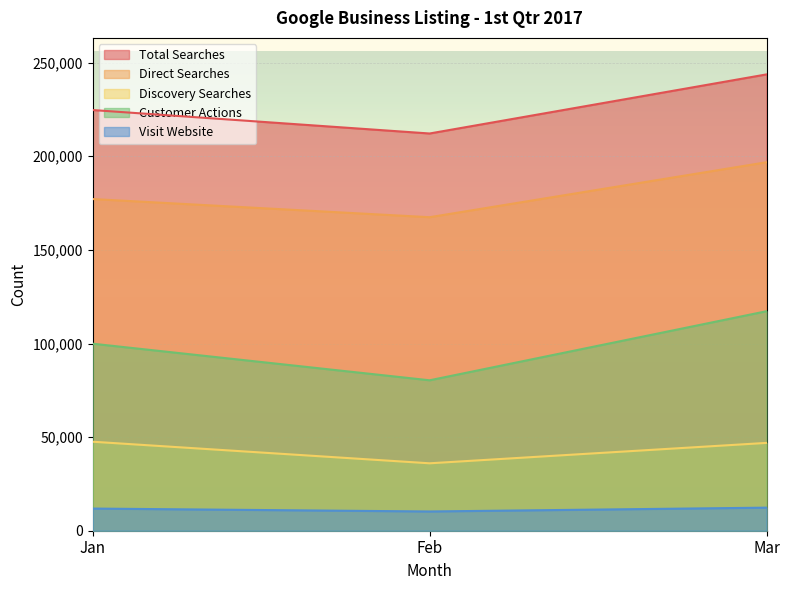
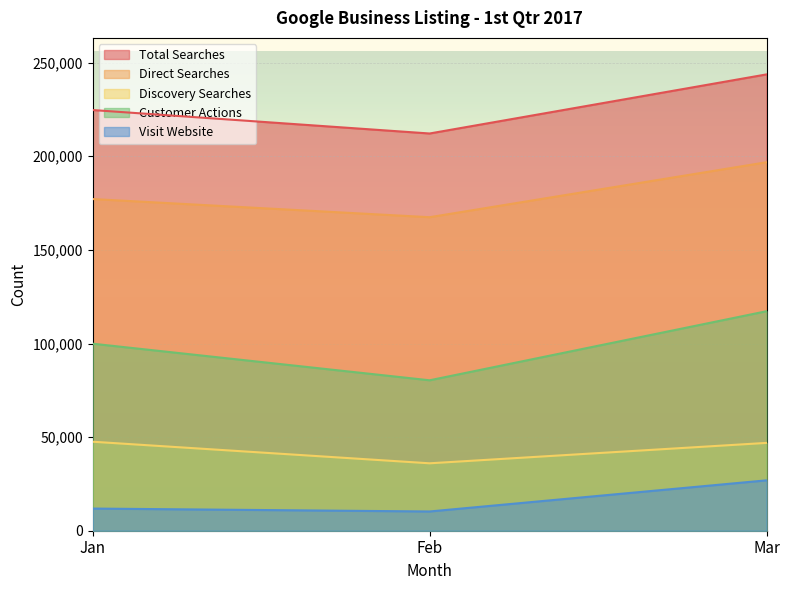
  {
    "Total Searches": {
      "Jan": "225,000",
      "Feb": "212,000",
      "Mar": "244,000"
    },
    "Customer Actions": {
      "Jan": "100,000",
      "Feb": "80,000",
      "Mar": "117,000"
    },
    "Visit Website": {
      "Jan": "12,000",
      "Feb": "10,000",
-     "Mar": "12,000"
+     "Mar": "27,000"
    }
  }
